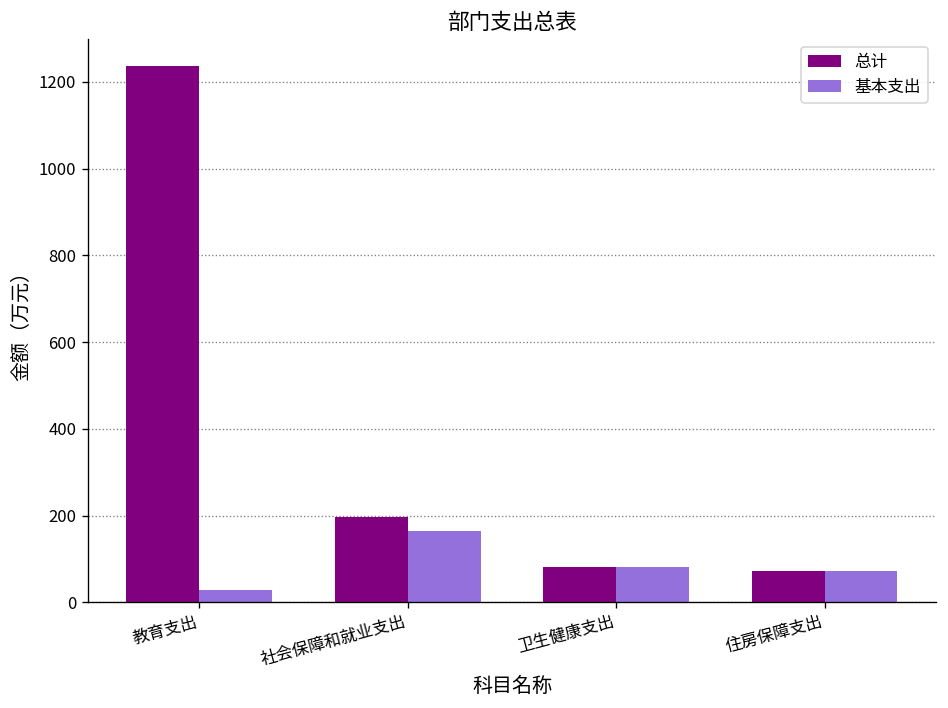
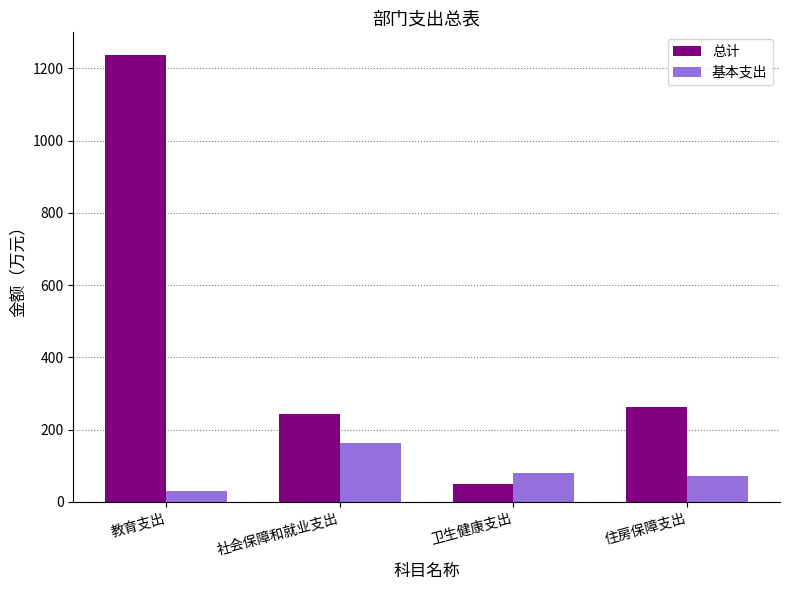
  {
    "总计": {
      "教育支出": 1240,
-     "社会保障和就业支出": 200,
-     "卫生健康支出": 80,
-     "住房保障支出": 70
+     "社会保障和就业支出": 240,
+     "卫生健康支出": 50,
+     "住房保障支出": 260
    },
    "基本支出": {
      "教育支出": 30,
      "社会保障和就业支出": 160,
      "卫生健康支出": 80,
      "住房保障支出": 70
    }
  }
